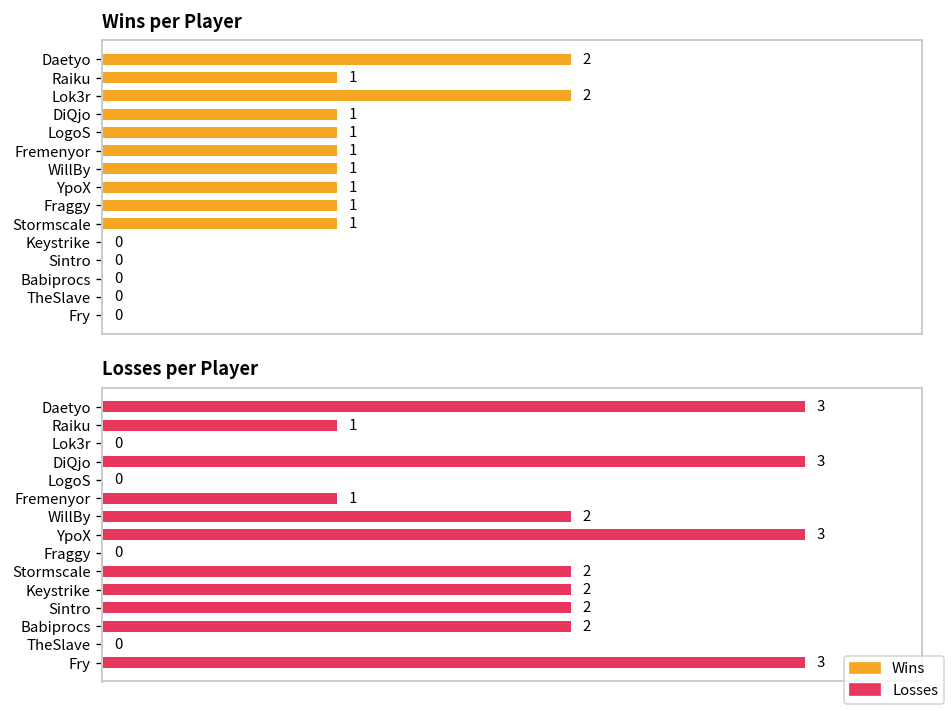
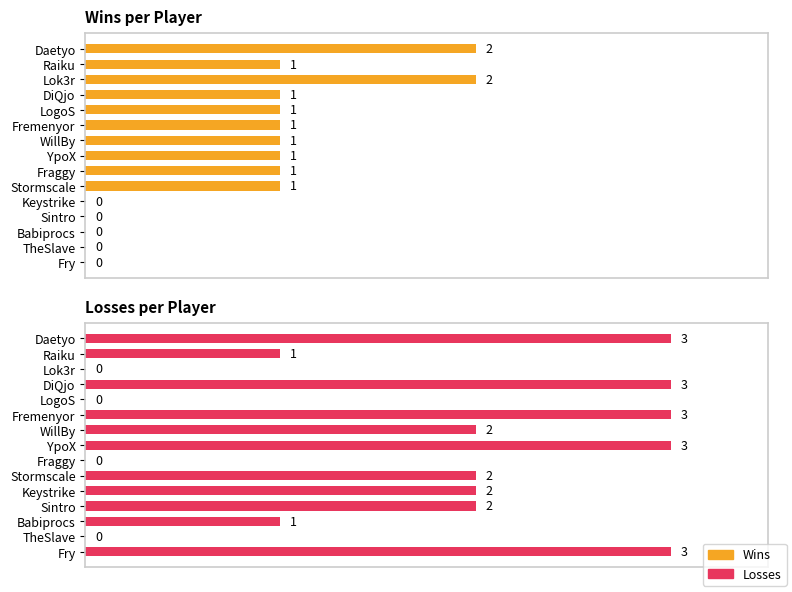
  {
    "Wins per Player": {
      "Daetyo": 2,
      "Raiku": 1,
      "Lok3r": 2,
      "DiQjo": 1,
      "LogoS": 1,
      "Fremenyor": 1,
      "WillBy": 1,
      "YpoX": 1,
      "Fraggy": 1,
      "Stormscale": 1,
      "Keystrike": 0,
      "Sintro": 0,
      "Babiprocs": 0,
      "TheSlave": 0,
      "Fry": 0
    },
    "Losses per Player": {
      "Daetyo": 3,
      "Raiku": 1,
      "Lok3r": 0,
      "DiQjo": 3,
      "LogoS": 0,
-     "Fremenyor": 1,
+     "Fremenyor": 3,
      "WillBy": 2,
      "YpoX": 3,
      "Fraggy": 0,
      "Stormscale": 2,
      "Keystrike": 2,
      "Sintro": 2,
-     "Babiprocs": 2,
+     "Babiprocs": 1,
      "TheSlave": 0,
      "Fry": 3
    }
  }
